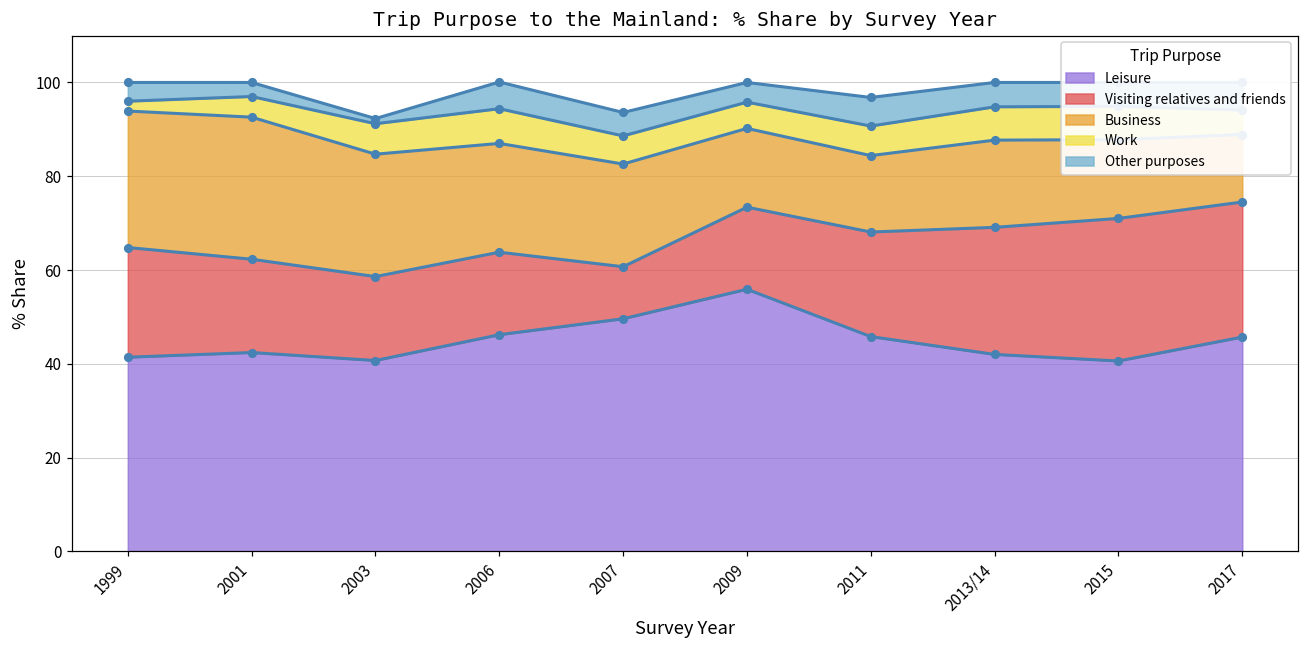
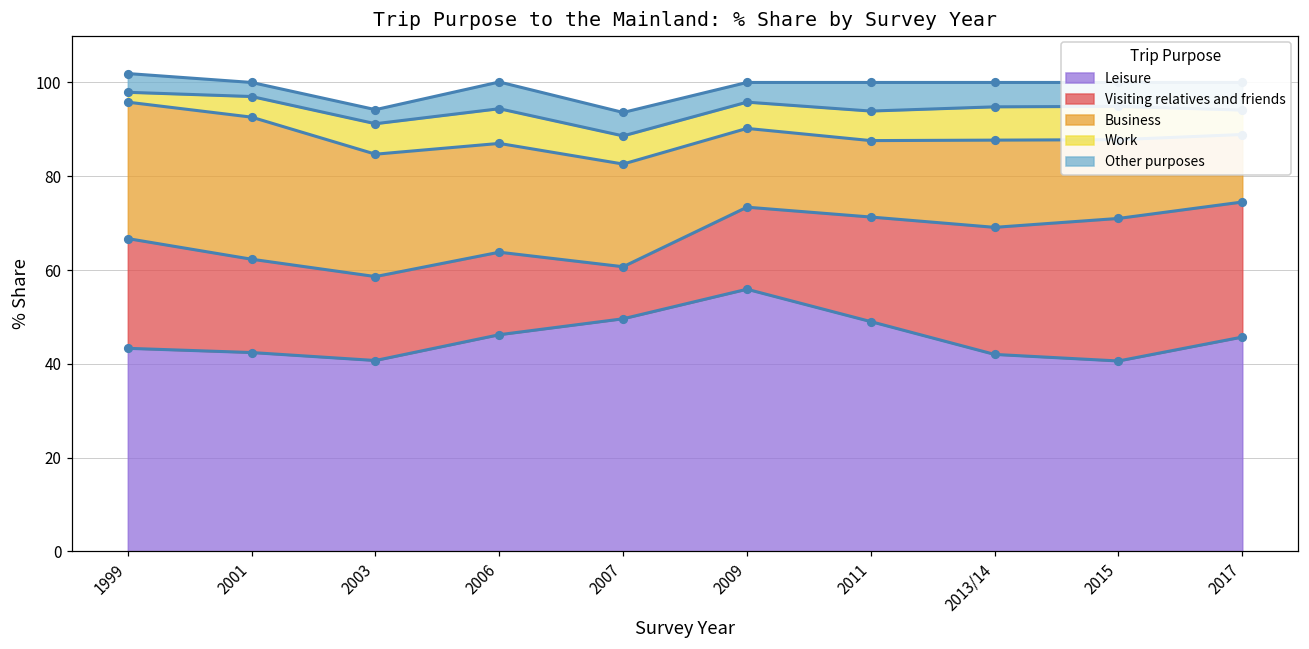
  {
    "Leisure": {
-     "1999": 41,
+     "1999": 43,
      "2001": 42,
      "2003": 41,
      "2006": 46,
      "2007": 50,
      "2009": 56,
-     "2011": 46,
+     "2011": 49,
      "2013/14": 42,
      "2015": 41,
      "2017": 46
    },
    "Visiting relatives and friends": {
      "1999": 23,
      "2001": 20,
      "2003": 18,
      "2006": 18,
      "2007": 11,
      "2009": 18,
      "2011": 22,
      "2013/14": 27,
      "2015": 30,
      "2017": 29
    },
    "Business": {
      "1999": 29,
      "2001": 30,
      "2003": 26,
      "2006": 23,
      "2007": 22,
      "2009": 17,
      "2011": 16,
      "2013/14": 19
    },
    "Work": {
      "1999": 2,
      "2001": 4,
      "2003": 7,
      "2006": 7,
      "2007": 6,
      "2009": 6,
      "2011": 6,
      "2013/14": 7
    },
    "Other purposes": {
      "1999": 4,
      "2001": 3,
-     "2003": 1,
+     "2003": 3,
      "2006": 6,
      "2007": 5,
      "2009": 4,
      "2011": 6,
      "2013/14": 5
    }
  }
